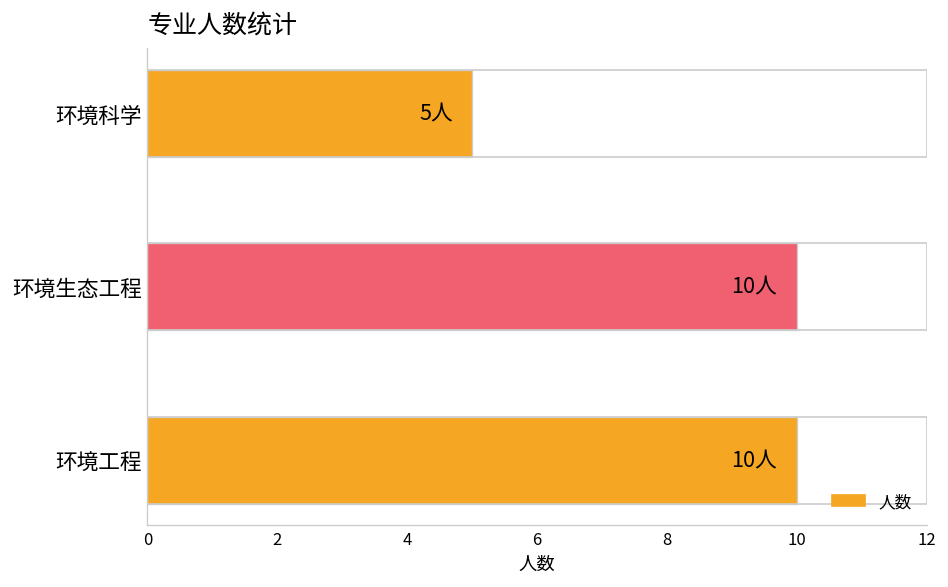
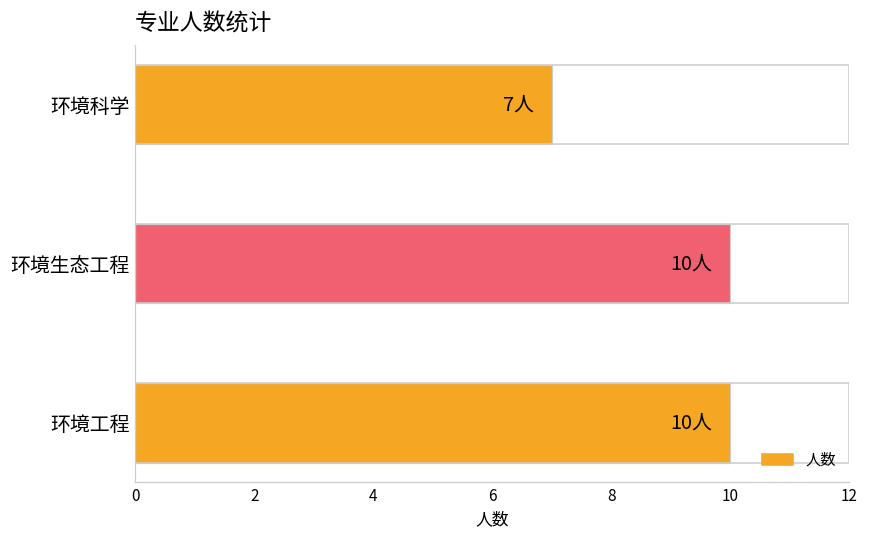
  {
-   "环境科学": "5人",
+   "环境科学": "7人",
    "环境生态工程": "10人",
    "环境工程": "10人"
  }
